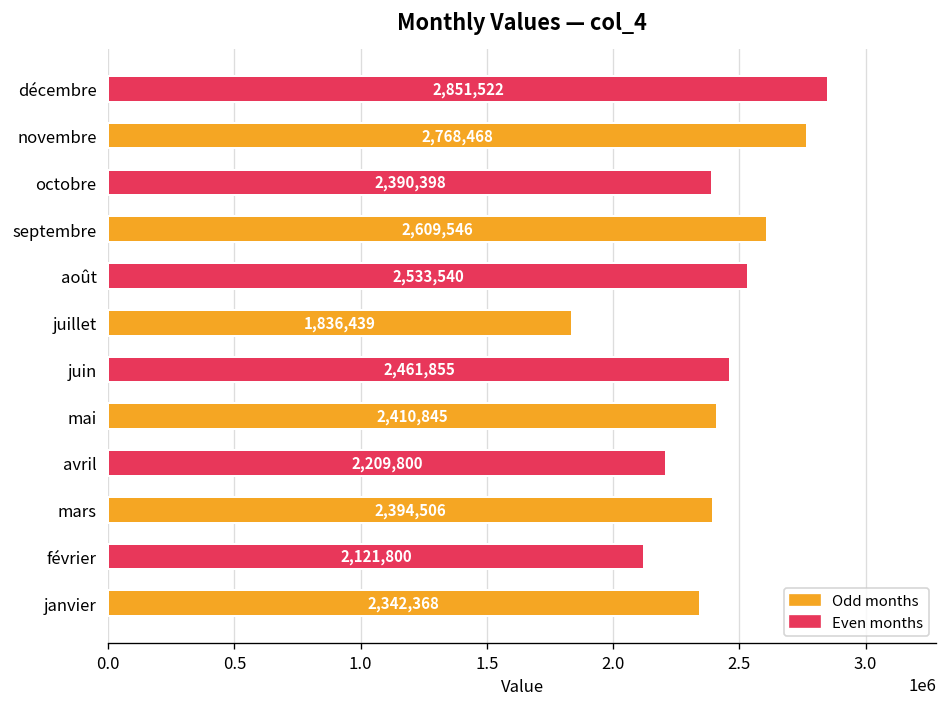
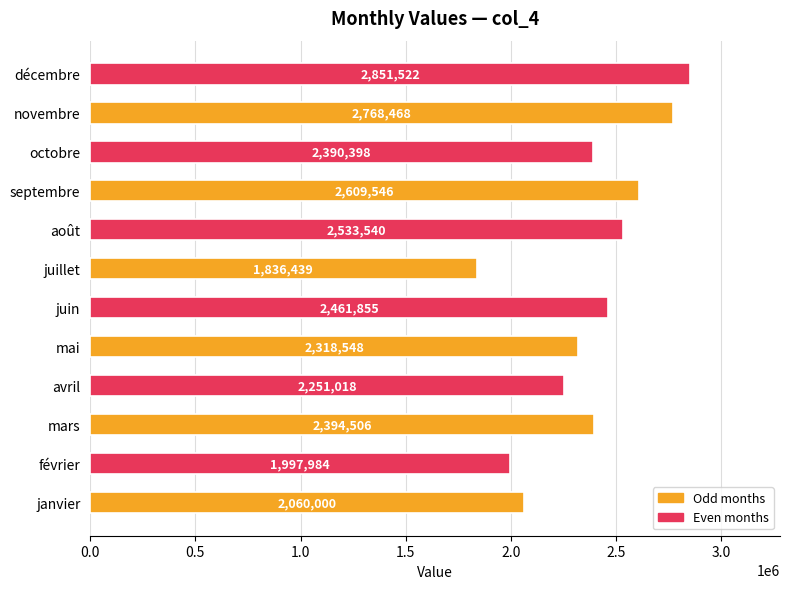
  {
    "décembre": "2,851,522",
    "novembre": "2,768,468",
    "octobre": "2,390,398",
    "septembre": "2,609,546",
    "août": "2,533,540",
    "juillet": "1,836,439",
    "juin": "2,461,855",
-   "mai": "2,410,845",
-   "avril": "2,209,800",
+   "mai": "2,318,548",
+   "avril": "2,251,018",
    "mars": "2,394,506",
-   "février": "2,121,800",
-   "janvier": "2,342,368"
+   "février": "1,997,984",
+   "janvier": "2,060,000"
  }
